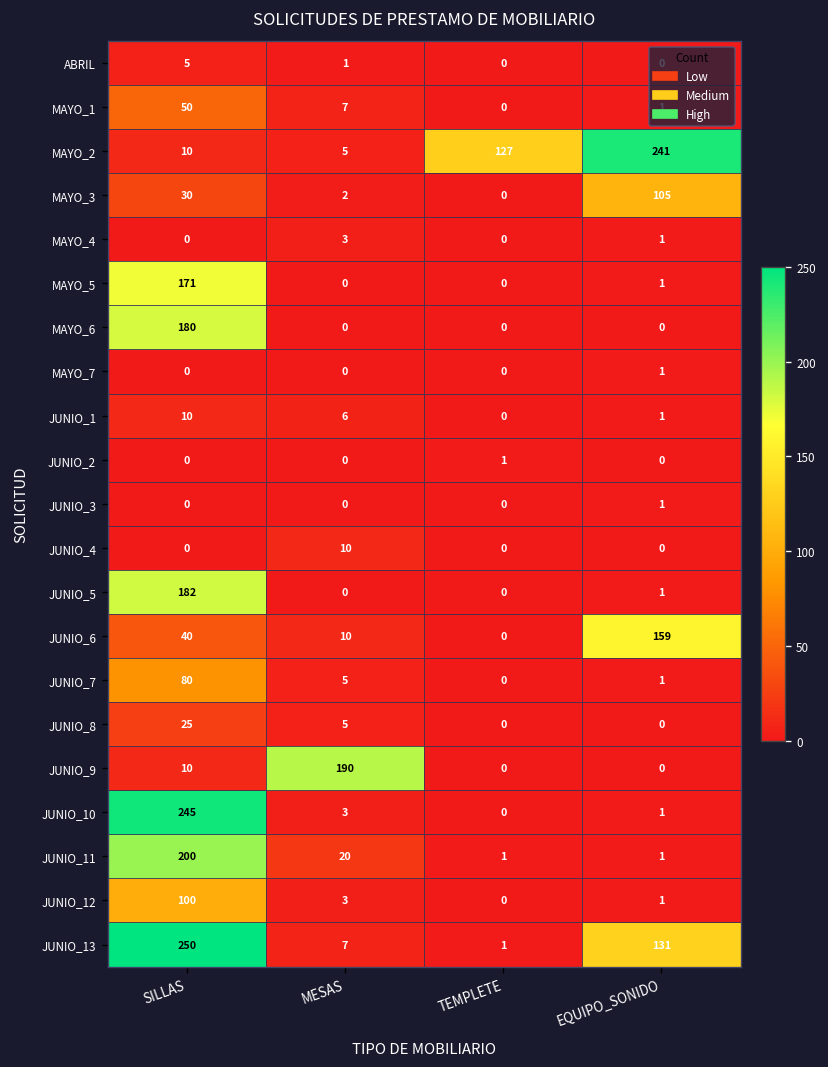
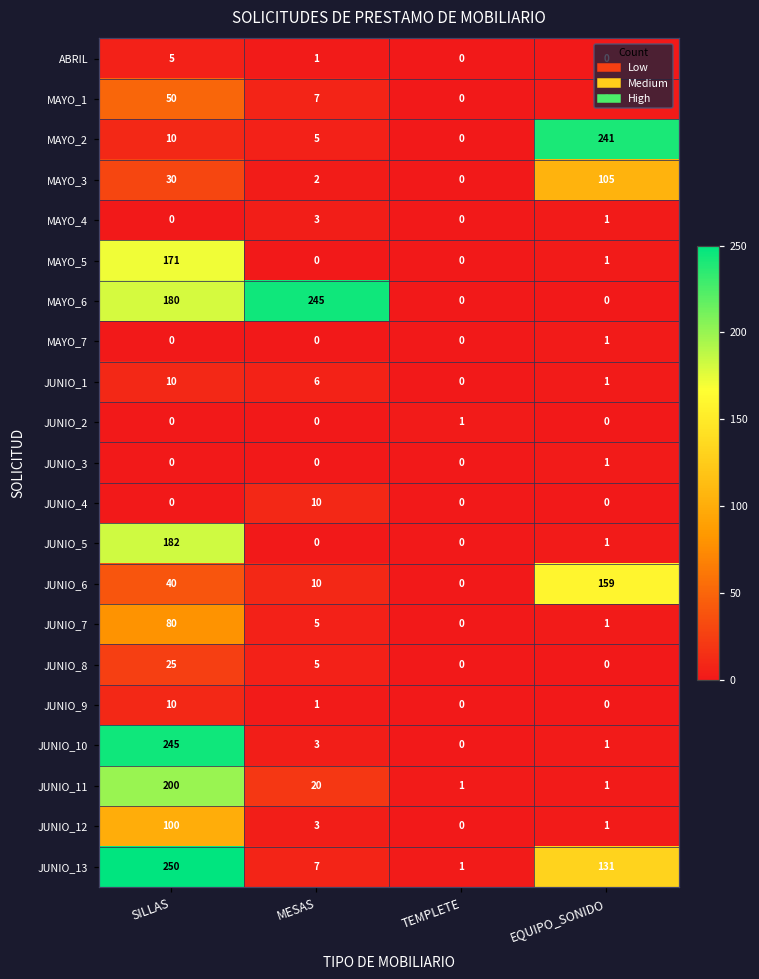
  {
    "ABRIL": {
      "SILLAS": 5,
      "MESAS": 1,
      "TEMPLETE": 0
    },
    "MAYO_1": {
      "SILLAS": 50,
      "MESAS": 7,
      "TEMPLETE": 0
    },
    "MAYO_2": {
      "SILLAS": 10,
      "MESAS": 5,
-     "TEMPLETE": 127,
+     "TEMPLETE": 0,
      "EQUIPO_SONIDO": 241
    },
    "MAYO_3": {
      "SILLAS": 30,
      "MESAS": 2,
      "TEMPLETE": 0,
      "EQUIPO_SONIDO": 105
    },
    "MAYO_4": {
      "SILLAS": 0,
      "MESAS": 3,
      "TEMPLETE": 0,
      "EQUIPO_SONIDO": 1
    },
    "MAYO_5": {
      "SILLAS": 171,
      "MESAS": 0,
      "TEMPLETE": 0,
      "EQUIPO_SONIDO": 1
    },
    "MAYO_6": {
      "SILLAS": 180,
-     "MESAS": 0,
+     "MESAS": 245,
      "TEMPLETE": 0,
      "EQUIPO_SONIDO": 0
    },
    "MAYO_7": {
      "SILLAS": 0,
      "MESAS": 0,
      "TEMPLETE": 0,
      "EQUIPO_SONIDO": 1
    },
    "JUNIO_1": {
      "SILLAS": 10,
      "MESAS": 6,
      "TEMPLETE": 0,
      "EQUIPO_SONIDO": 1
    },
    "JUNIO_2": {
      "SILLAS": 0,
      "MESAS": 0,
      "TEMPLETE": 1,
      "EQUIPO_SONIDO": 0
    },
    "JUNIO_3": {
      "SILLAS": 0,
      "MESAS": 0,
      "TEMPLETE": 0,
      "EQUIPO_SONIDO": 1
    },
    "JUNIO_4": {
      "SILLAS": 0,
      "MESAS": 10,
      "TEMPLETE": 0,
      "EQUIPO_SONIDO": 0
    },
    "JUNIO_5": {
      "SILLAS": 182,
      "MESAS": 0,
      "TEMPLETE": 0,
      "EQUIPO_SONIDO": 1
    },
    "JUNIO_6": {
      "SILLAS": 40,
      "MESAS": 10,
      "TEMPLETE": 0,
      "EQUIPO_SONIDO": 159
    },
    "JUNIO_7": {
      "SILLAS": 80,
      "MESAS": 5,
      "TEMPLETE": 0,
      "EQUIPO_SONIDO": 1
    },
    "JUNIO_8": {
      "SILLAS": 25,
      "MESAS": 5,
      "TEMPLETE": 0,
      "EQUIPO_SONIDO": 0
    },
    "JUNIO_9": {
      "SILLAS": 10,
-     "MESAS": 190,
+     "MESAS": 1,
      "TEMPLETE": 0,
      "EQUIPO_SONIDO": 0
    },
    "JUNIO_10": {
      "SILLAS": 245,
      "MESAS": 3,
      "TEMPLETE": 0,
      "EQUIPO_SONIDO": 1
    },
    "JUNIO_11": {
      "SILLAS": 200,
      "MESAS": 20,
      "TEMPLETE": 1,
      "EQUIPO_SONIDO": 1
    },
    "JUNIO_12": {
      "SILLAS": 100,
      "MESAS": 3,
      "TEMPLETE": 0,
      "EQUIPO_SONIDO": 1
    },
    "JUNIO_13": {
      "SILLAS": 250,
      "MESAS": 7,
      "TEMPLETE": 1,
      "EQUIPO_SONIDO": 131
    }
  }
